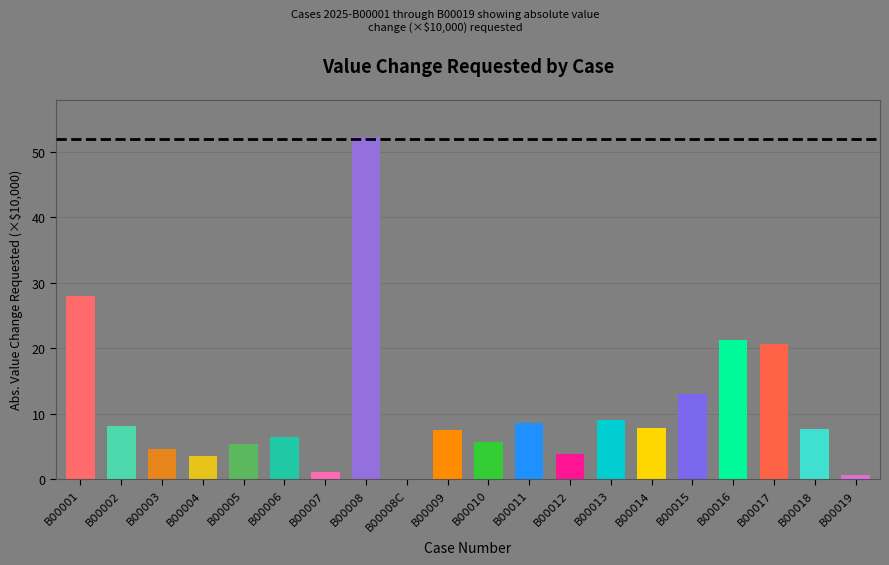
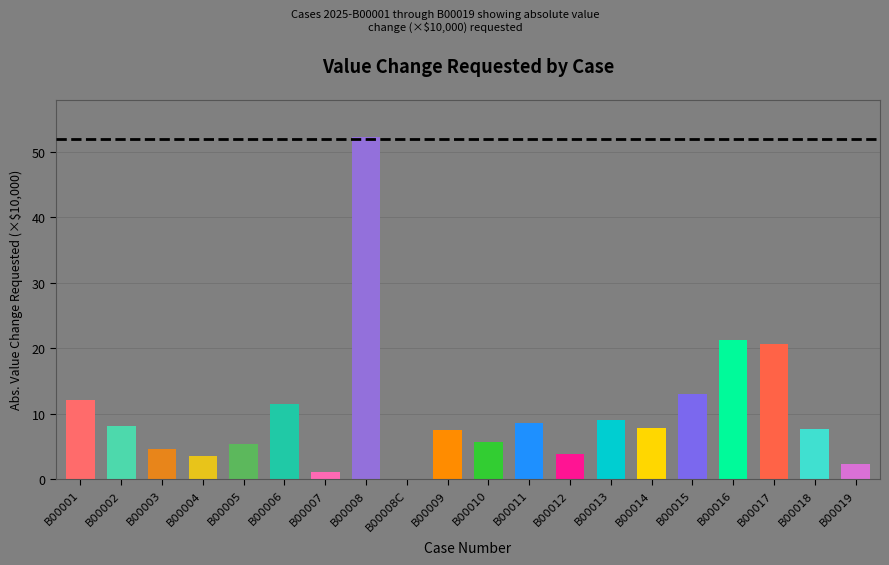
  {
-   "B00001": 28,
+   "B00001": 12,
    "B00002": 8,
    "B00003": 5,
    "B00004": 4,
    "B00005": 5,
-   "B00006": 6,
+   "B00006": 12,
    "B00007": 1,
    "B00008": 52,
    "B00008C": 0,
    "B00009": 8,
    "B00010": 6,
    "B00011": 9,
    "B00012": 4,
    "B00013": 9,
    "B00014": 8,
    "B00015": 13,
    "B00016": 21,
    "B00017": 21,
    "B00018": 8,
-   "B00019": 1
+   "B00019": 2
  }
